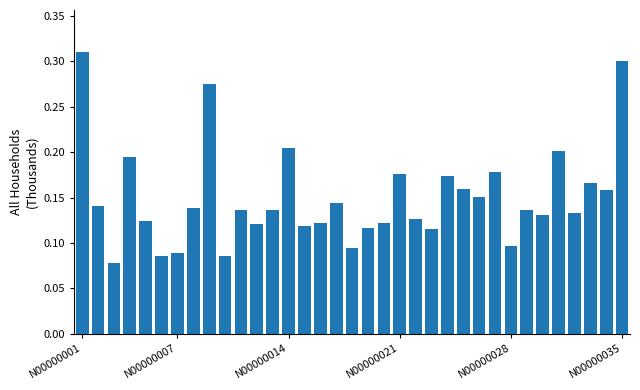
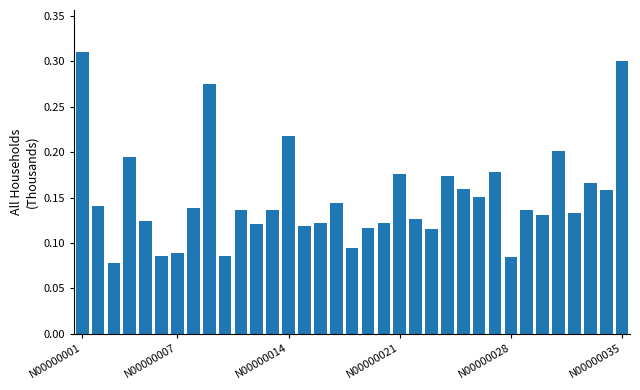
  {
    "N00000001": 0.31,
    "N00000007": 0.09,
-   "N00000014": 0.21,
+   "N00000014": 0.22,
    "N00000021": 0.18,
-   "N00000028": 0.10,
+   "N00000028": 0.09,
    "N00000035": 0.30
  }
